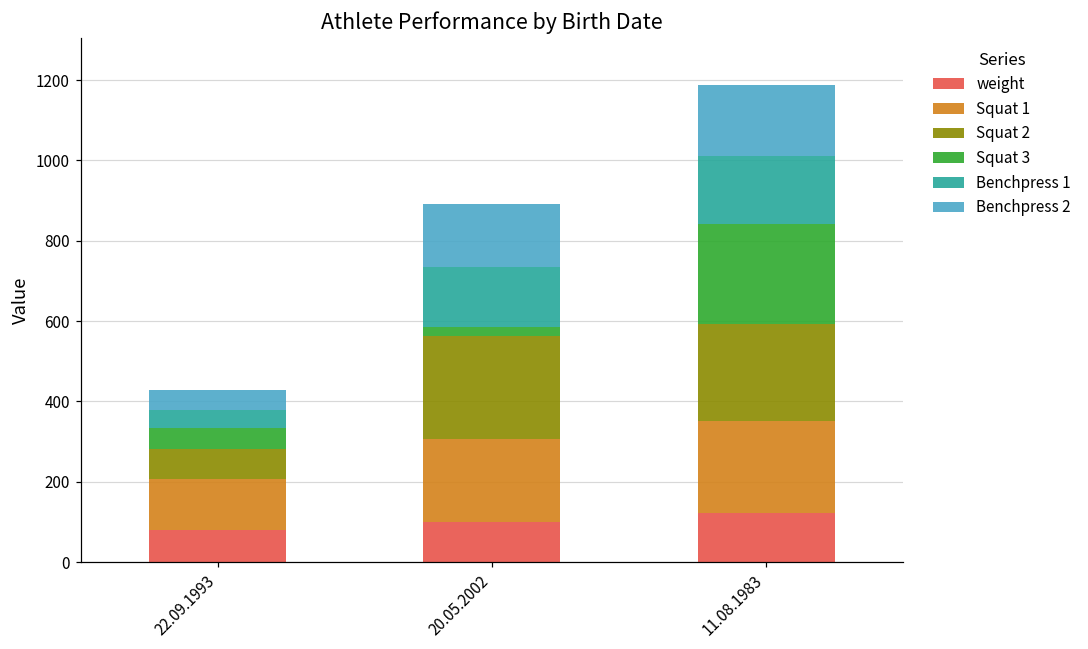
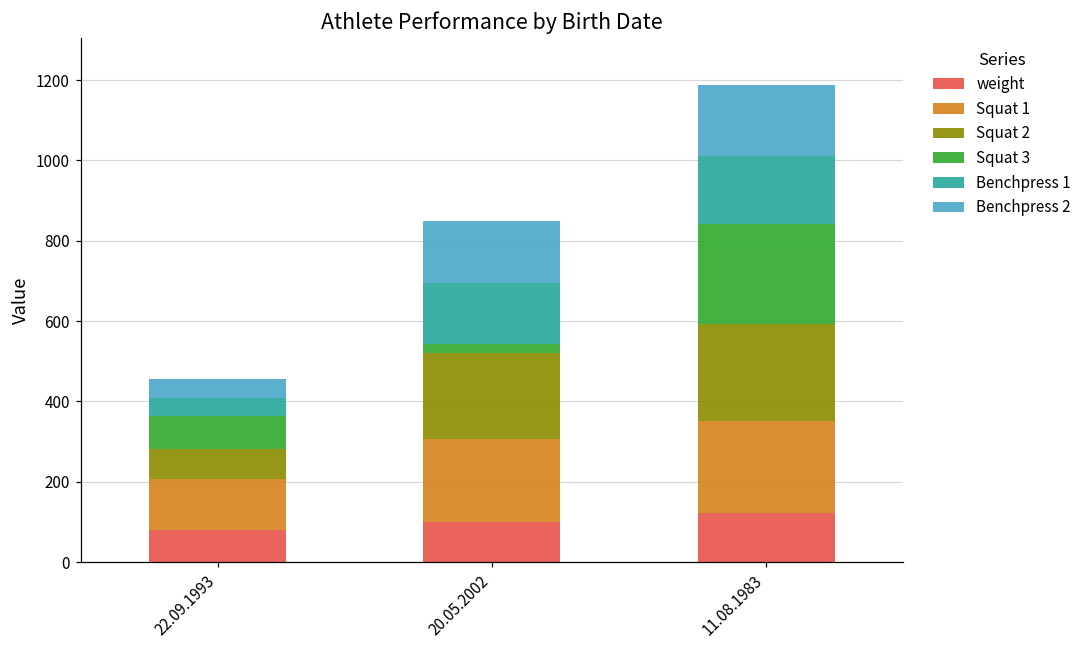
  {
    "weight": {
      "22.09.1993": 80,
      "20.05.2002": 100,
      "11.08.1983": 120
    },
    "Squat 1": {
      "22.09.1993": 130,
      "20.05.2002": 210,
      "11.08.1983": 230
    },
    "Squat 2": {
      "22.09.1993": 80,
-     "20.05.2002": 260,
+     "20.05.2002": 210,
      "11.08.1983": 240
    },
    "Squat 3": {
-     "22.09.1993": 50,
+     "22.09.1993": 80,
      "20.05.2002": 20,
      "11.08.1983": 250
    }
  }
